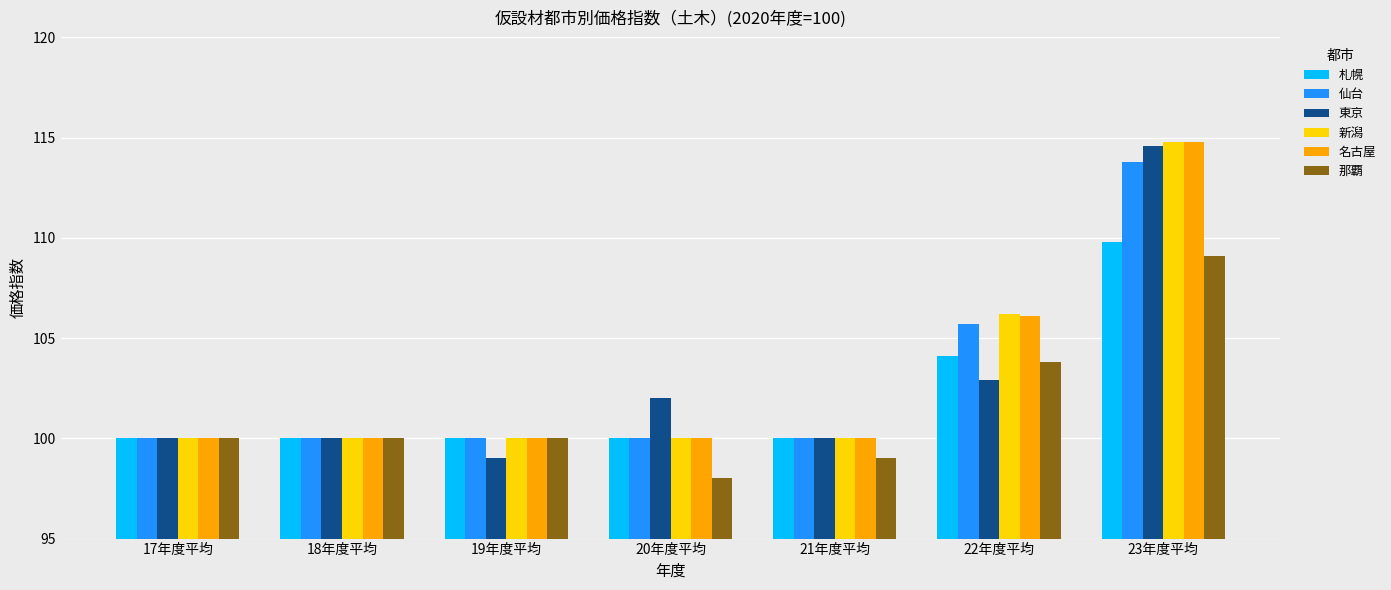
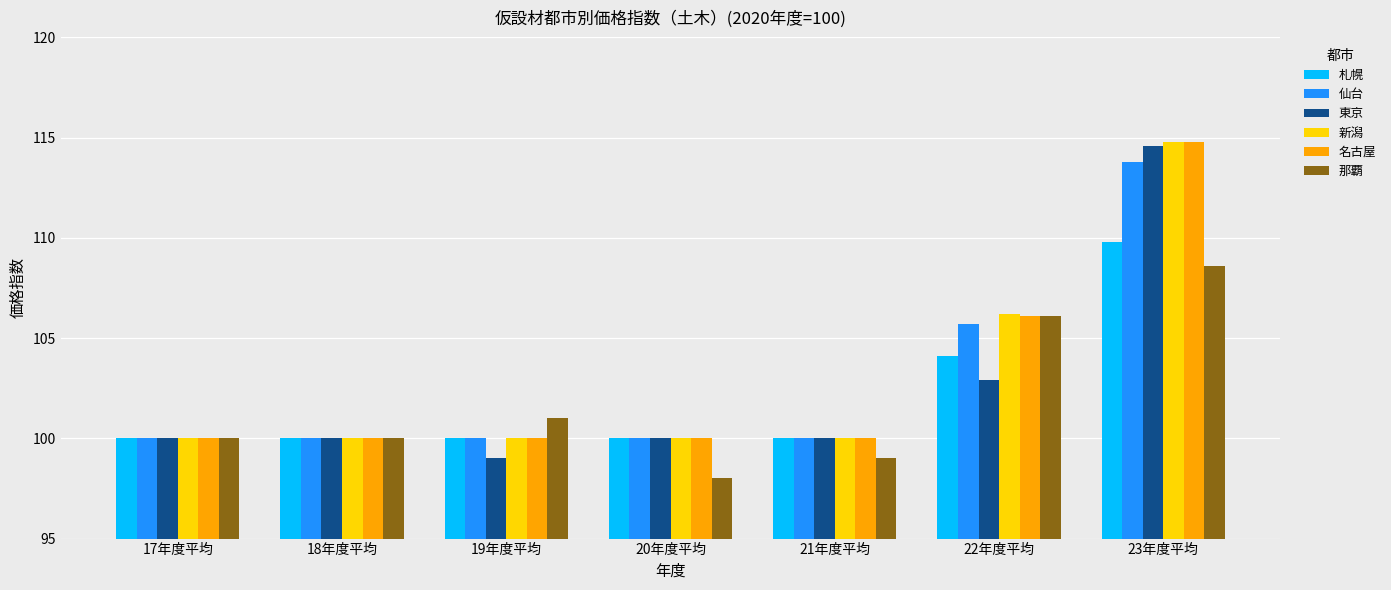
  {
    "東京": {
      "17年度平均": 100,
      "18年度平均": 100,
      "19年度平均": 99,
-     "20年度平均": 102,
+     "20年度平均": 100,
      "21年度平均": 100,
      "22年度平均": 103,
      "23年度平均": 114.6
    },
    "那覇": {
      "17年度平均": 100.0,
      "18年度平均": 100.0,
-     "19年度平均": 100,
+     "19年度平均": 101,
      "20年度平均": 98.0,
      "21年度平均": 99.0,
-     "22年度平均": 103.8,
-     "23年度平均": 109.1
+     "22年度平均": 106.1,
+     "23年度平均": 108.6
    }
  }
